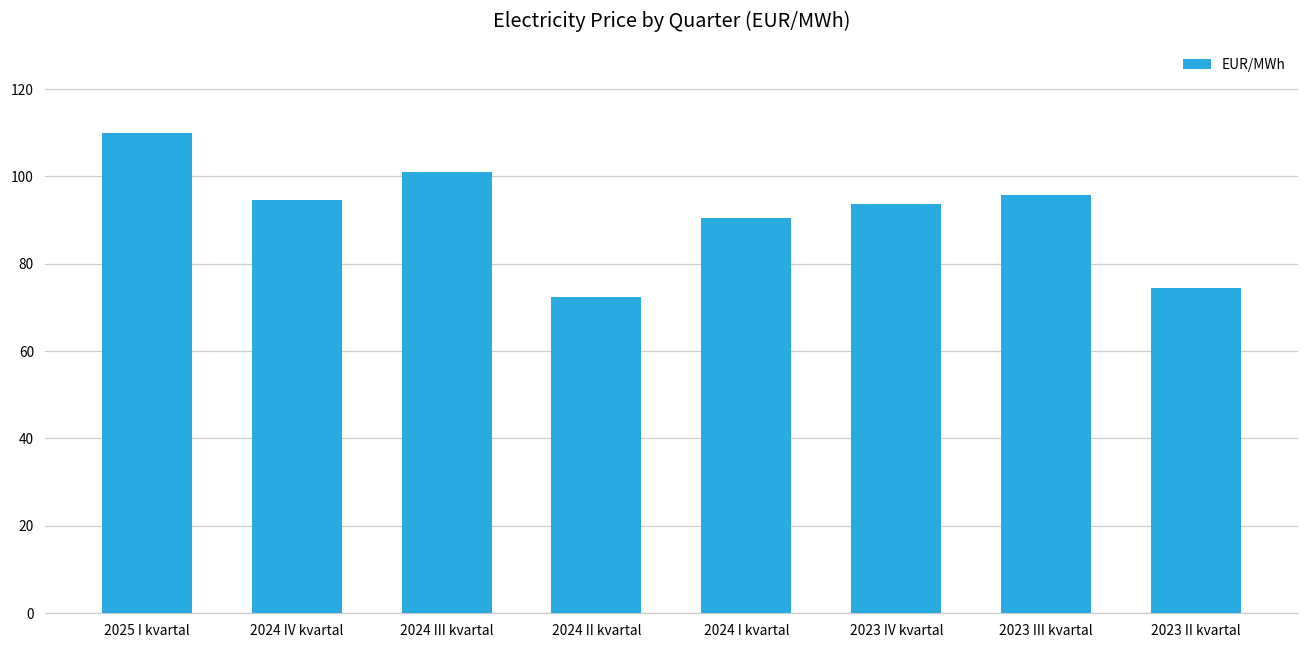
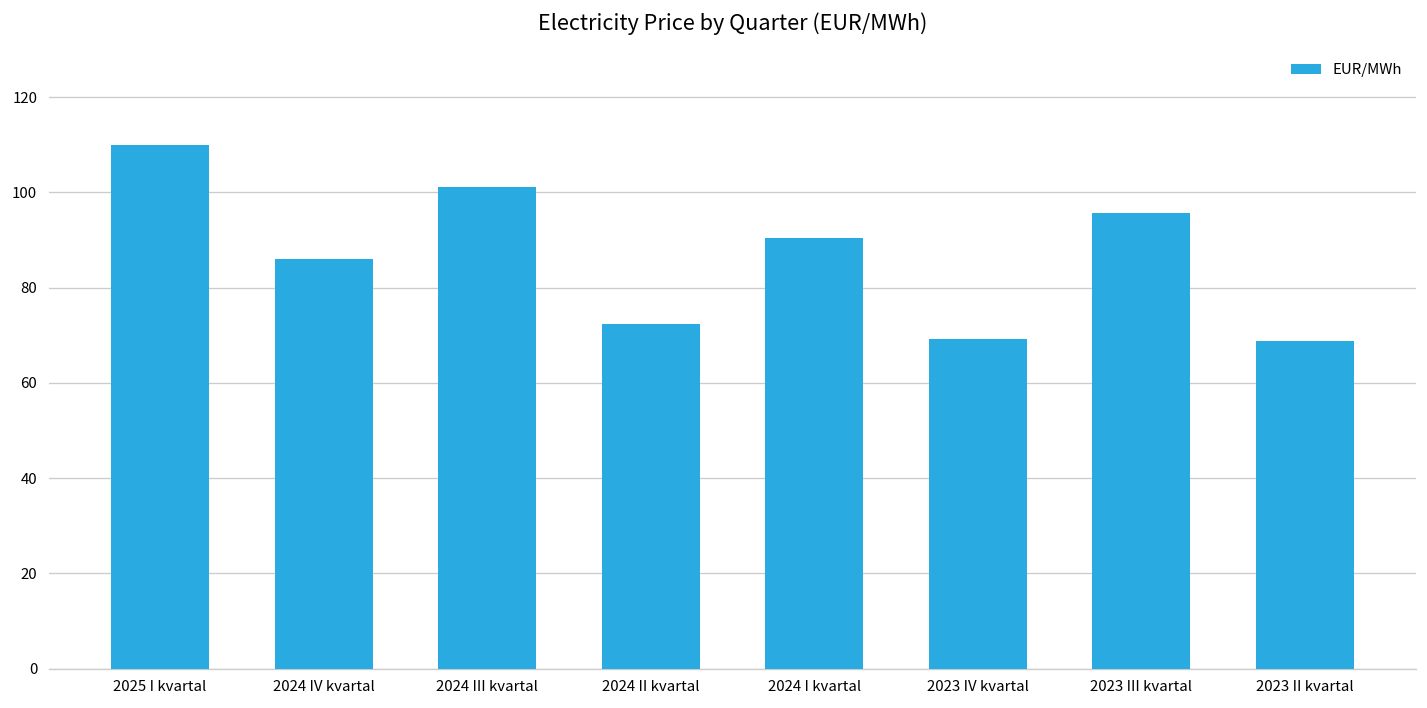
  {
    "2025 I kvartal": 110,
-   "2024 IV kvartal": 95,
+   "2024 IV kvartal": 86,
    "2024 III kvartal": 101,
    "2024 II kvartal": 72,
    "2024 I kvartal": 90,
-   "2023 IV kvartal": 94,
+   "2023 IV kvartal": 69,
    "2023 III kvartal": 96,
-   "2023 II kvartal": 74
+   "2023 II kvartal": 69
  }
